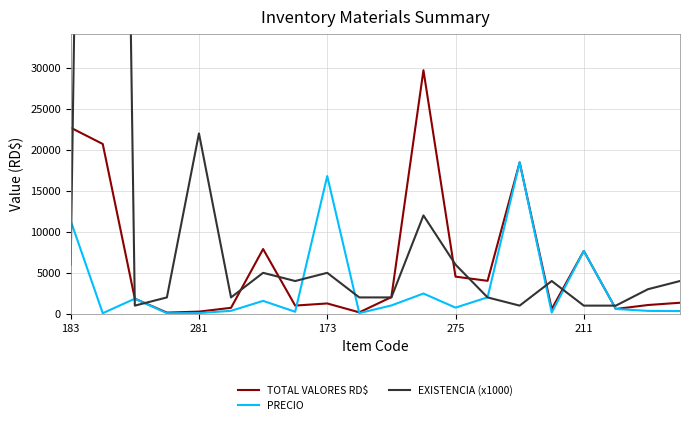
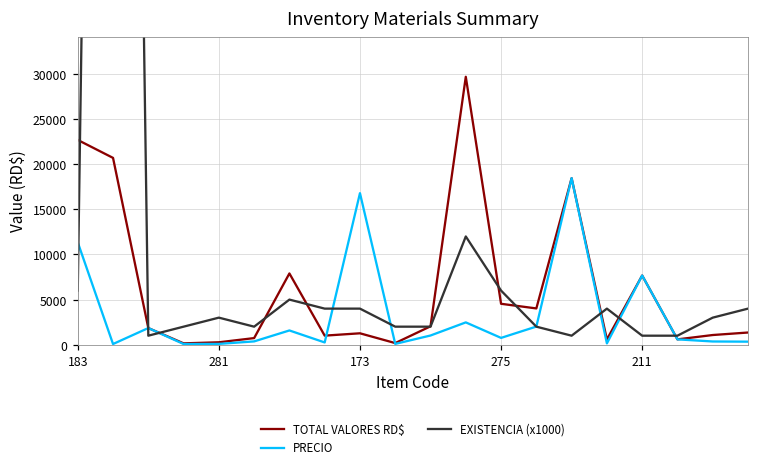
  {
    "TOTAL VALORES RD$": {
      "183": 23000,
      "173": 1000,
      "275": 5000
    },
    "PRECIO": {
      "183": 11000,
      "173": 17000,
      "275": 1000
    },
    "EXISTENCIA (x1000)": {
      "183": 6000,
-     "281": 22000,
-     "173": 5000,
+     "281": 3000,
+     "173": 4000,
      "275": 6000,
      "211": 1000
    }
  }
